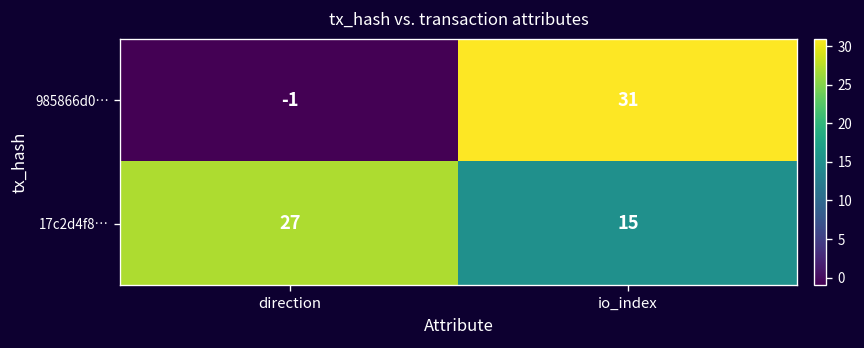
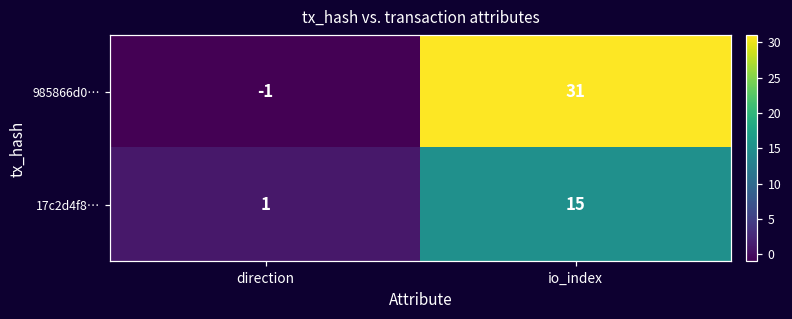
  {
    "985866d0…": {
      "direction": -1,
      "io_index": 31
    },
    "17c2d4f8…": {
-     "direction": 27,
+     "direction": 1,
      "io_index": 15
    }
  }
